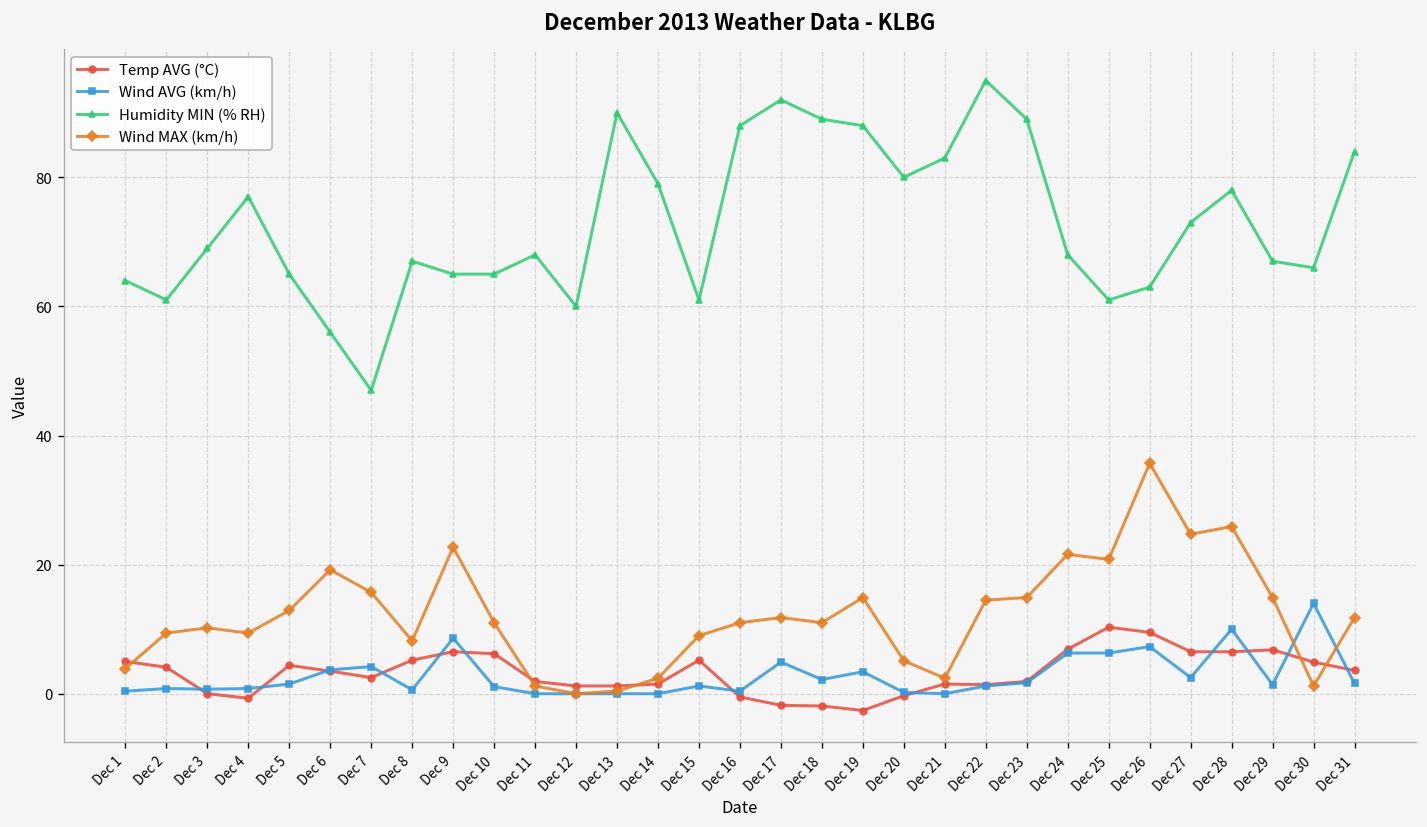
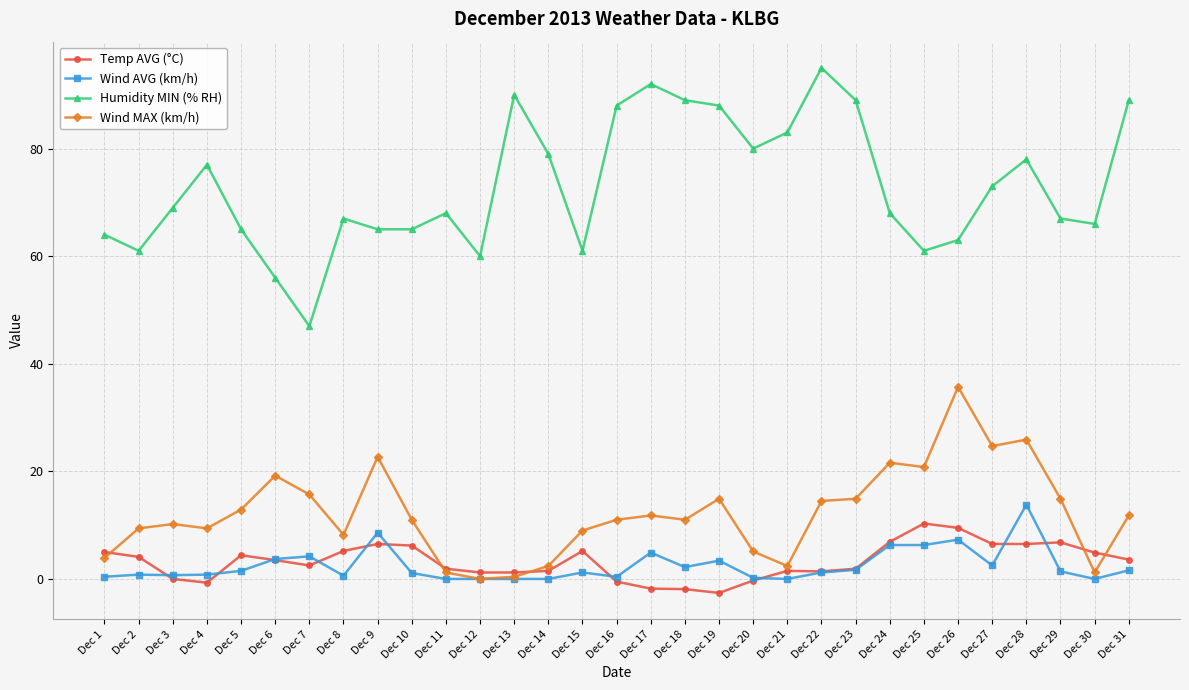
  {
    "Wind AVG (km/h)": {
      "Dec 1": 0,
      "Dec 2": 1,
      "Dec 3": 1,
      "Dec 4": 1,
      "Dec 5": 2,
      "Dec 7": 4,
      "Dec 8": 1,
      "Dec 9": 9,
      "Dec 10": 1,
      "Dec 11": 0,
      "Dec 14": 0,
      "Dec 15": 1,
      "Dec 16": 0,
      "Dec 17": 5,
      "Dec 18": 2,
      "Dec 19": 3,
      "Dec 20": 0,
      "Dec 21": 0,
      "Dec 24": 6,
      "Dec 25": 6,
      "Dec 26": 7,
      "Dec 27": 3,
-     "Dec 28": 10,
+     "Dec 28": 14,
      "Dec 29": 1,
-     "Dec 30": 14,
+     "Dec 30": 0,
      "Dec 31": 2
    },
    "Humidity MIN (% RH)": {
      "Dec 1": 64,
      "Dec 2": 61,
      "Dec 3": 69,
      "Dec 4": 77,
      "Dec 5": 65,
      "Dec 6": 56,
      "Dec 7": 47,
      "Dec 8": 67,
      "Dec 9": 65,
      "Dec 10": 65,
      "Dec 11": 68,
      "Dec 12": 60,
      "Dec 13": 90,
      "Dec 14": 79,
      "Dec 15": 61,
      "Dec 16": 88,
      "Dec 17": 92,
      "Dec 18": 89,
      "Dec 19": 88,
      "Dec 20": 80,
      "Dec 21": 83,
      "Dec 22": 95,
      "Dec 23": 89,
      "Dec 24": 68,
      "Dec 25": 61,
      "Dec 26": 63,
      "Dec 27": 73,
      "Dec 28": 78,
      "Dec 29": 67,
      "Dec 30": 66,
-     "Dec 31": 84
+     "Dec 31": 89
    }
  }
